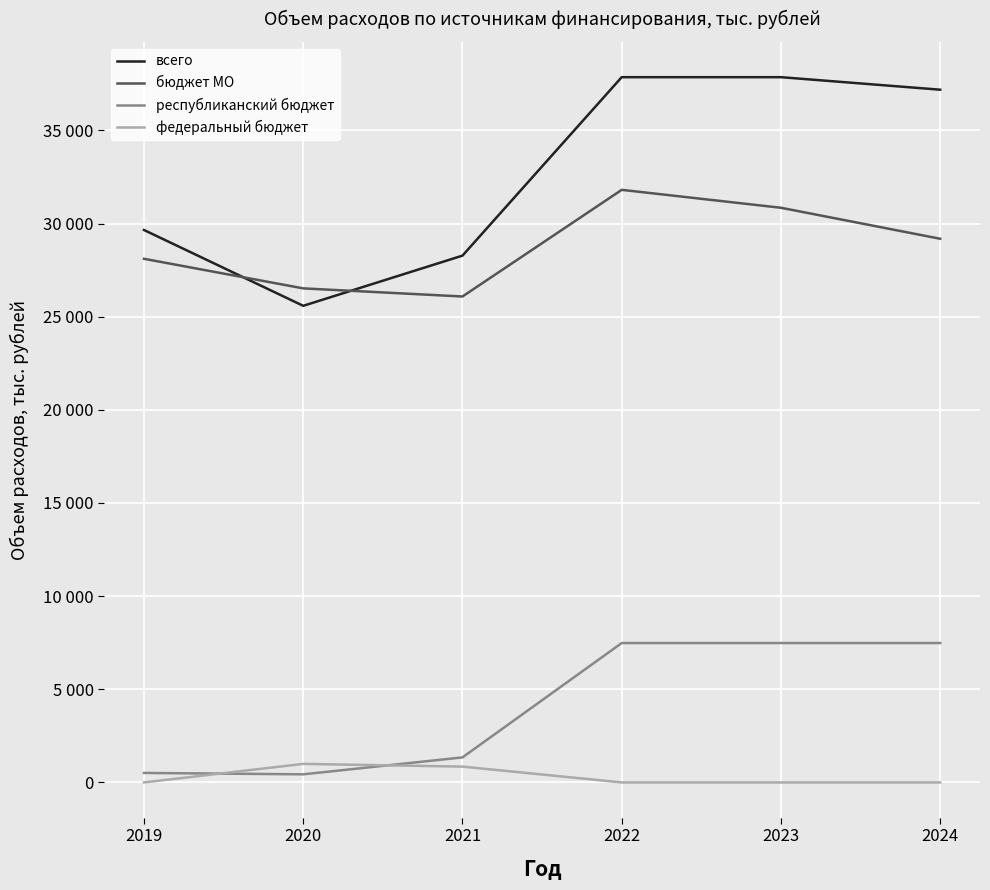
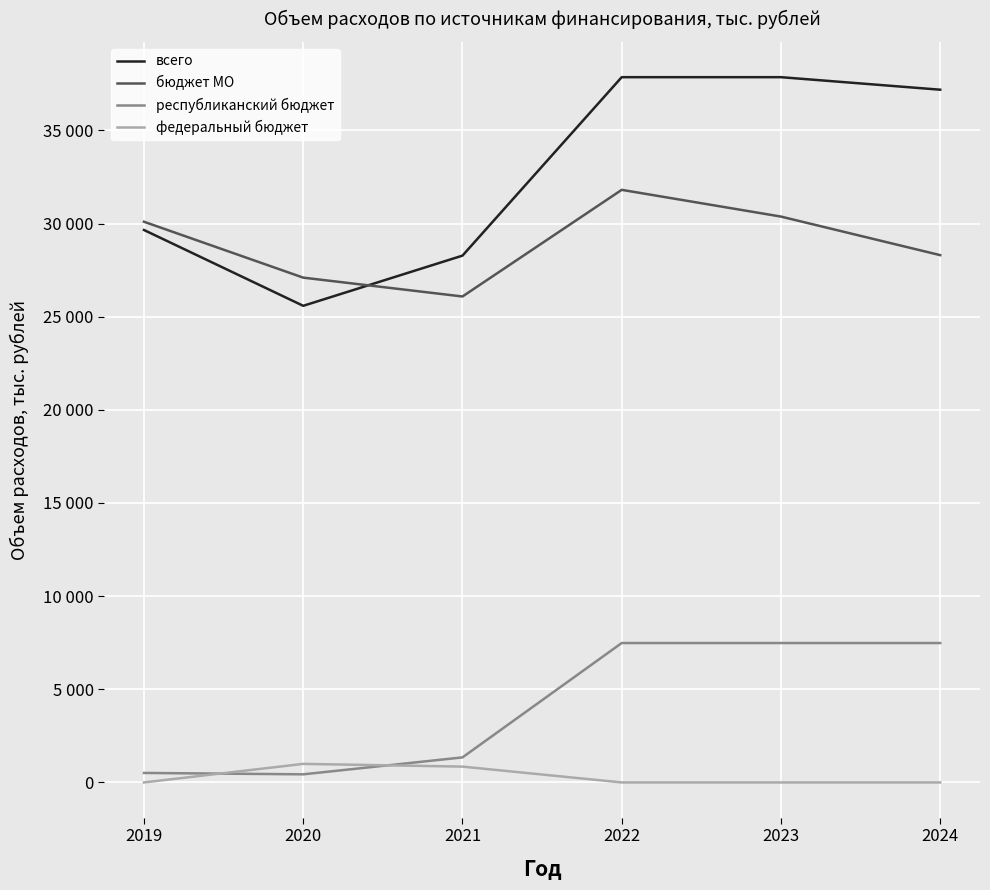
  {
    "всего": {
      "2019": 29700,
      "2020": 25600,
      "2021": 28300,
      "2022": 37900,
      "2023": 37900,
      "2024": 37200
    },
    "бюджет МО": {
-     "2019": 28100,
-     "2020": 26500,
+     "2019": 30100,
+     "2020": 27100,
      "2021": 26100,
      "2022": 31800,
-     "2023": 30800,
-     "2024": 29200
+     "2023": 30400,
+     "2024": 28300
    }
  }
